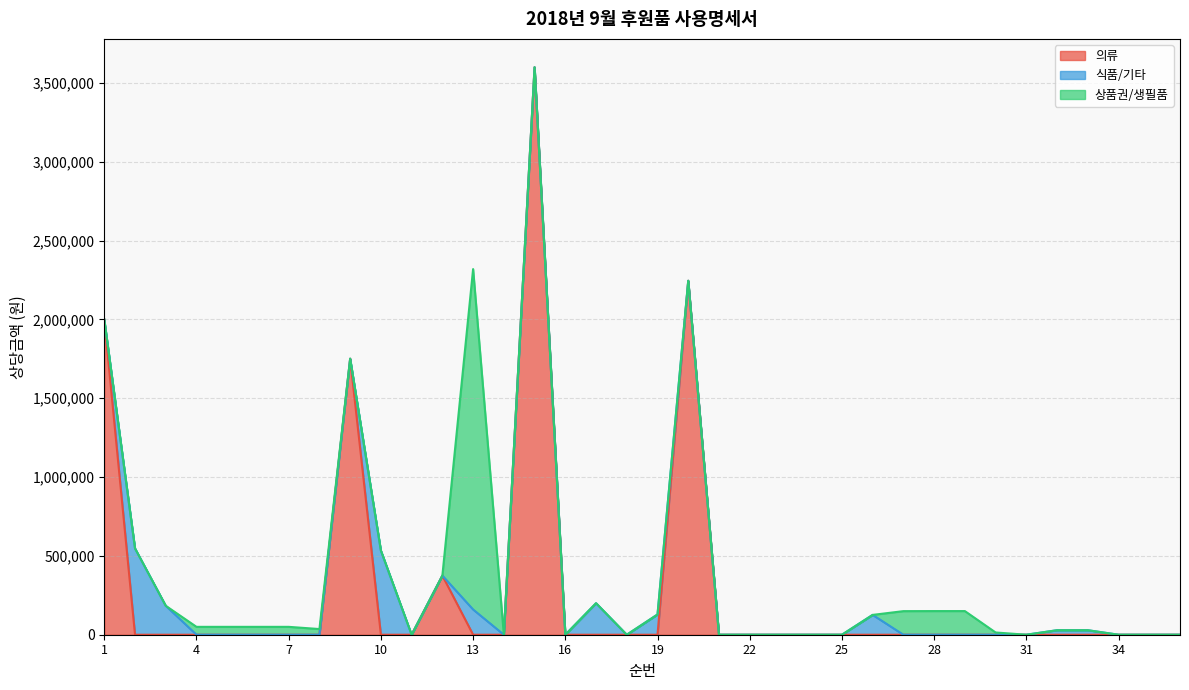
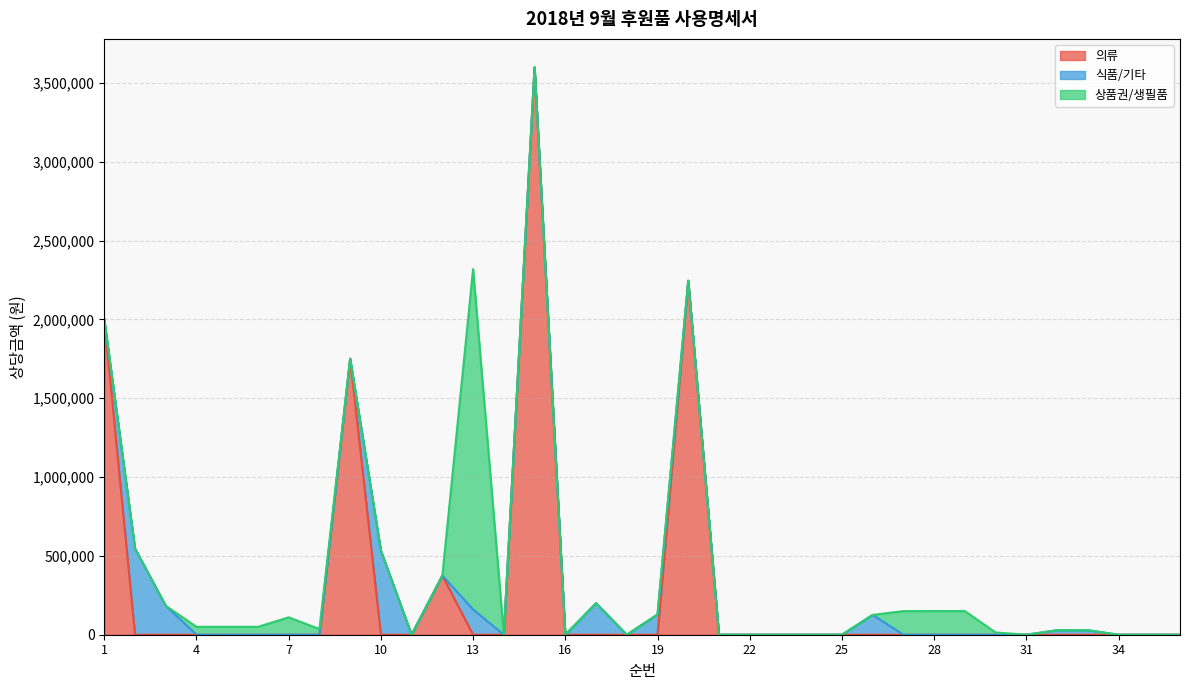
  {
    "의류": {
      "10": "0",
      "13": "0",
      "19": "0"
    },
    "식품/기타": {
      "13": "160,000"
    },
    "상품권/생필품": {
      "4": "50,000",
-     "7": "50,000",
+     "7": "110,000",
      "13": "2,160,000",
      "28": "150,000"
    }
  }
